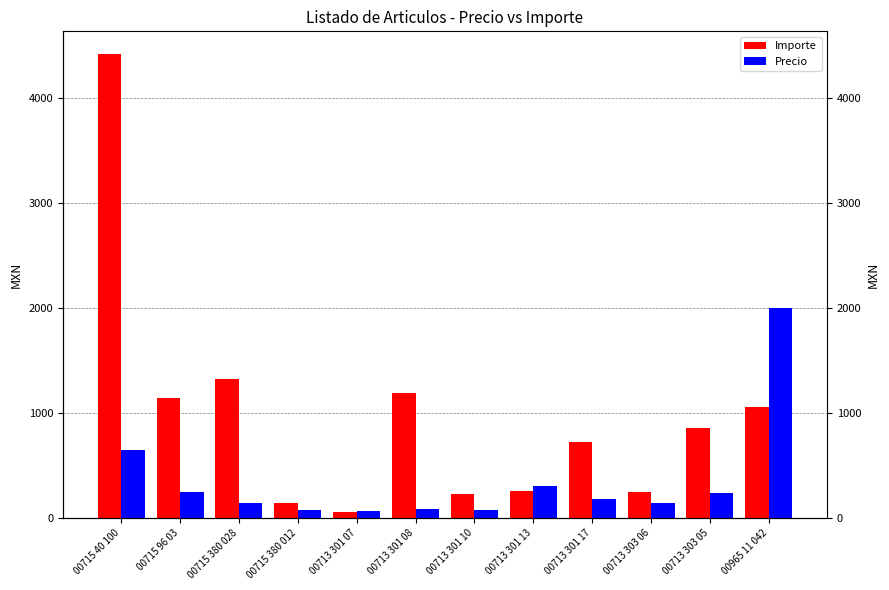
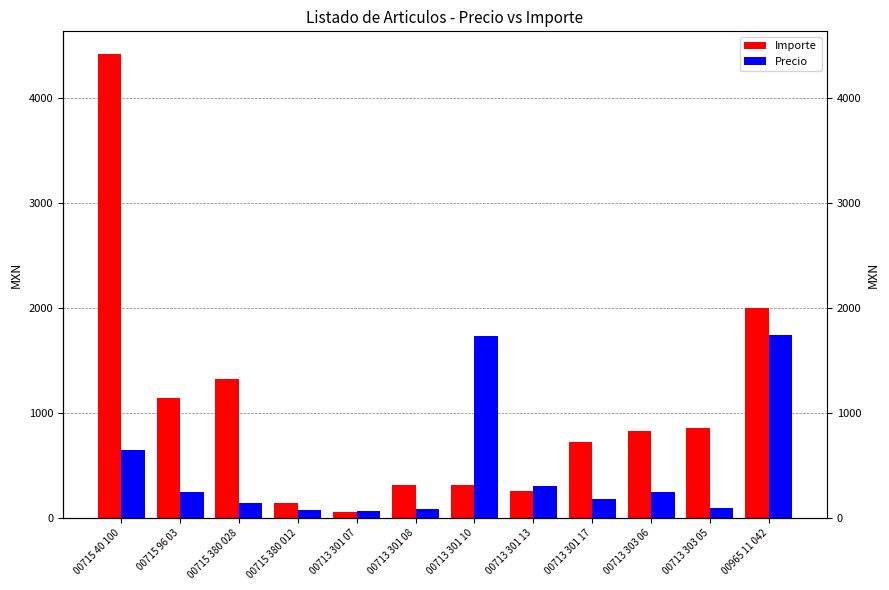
  {
    "Importe": {
      "00715 40 100": 4410,
      "00715 96 03": 1140,
      "00715 380 028": 1320,
      "00715 380 012": 140,
      "00713 301 07": 50,
-     "00713 301 08": 1180,
-     "00713 301 10": 220,
+     "00713 301 08": 320,
+     "00713 301 10": 310,
      "00713 301 13": 260,
      "00713 301 17": 730,
-     "00713 303 06": 240,
+     "00713 303 06": 820,
      "00713 303 05": 860,
-     "00965 11 042": 1050
+     "00965 11 042": 2000
    },
    "Precio": {
      "00715 40 100": 640,
      "00715 96 03": 240,
      "00715 380 028": 140,
      "00715 380 012": 70,
      "00713 301 07": 60,
      "00713 301 08": 80,
-     "00713 301 10": 80,
+     "00713 301 10": 1730,
      "00713 301 13": 300,
      "00713 301 17": 180,
-     "00713 303 06": 140,
-     "00713 303 05": 230,
-     "00965 11 042": 2000
+     "00713 303 06": 240,
+     "00713 303 05": 90,
+     "00965 11 042": 1740
    }
  }
